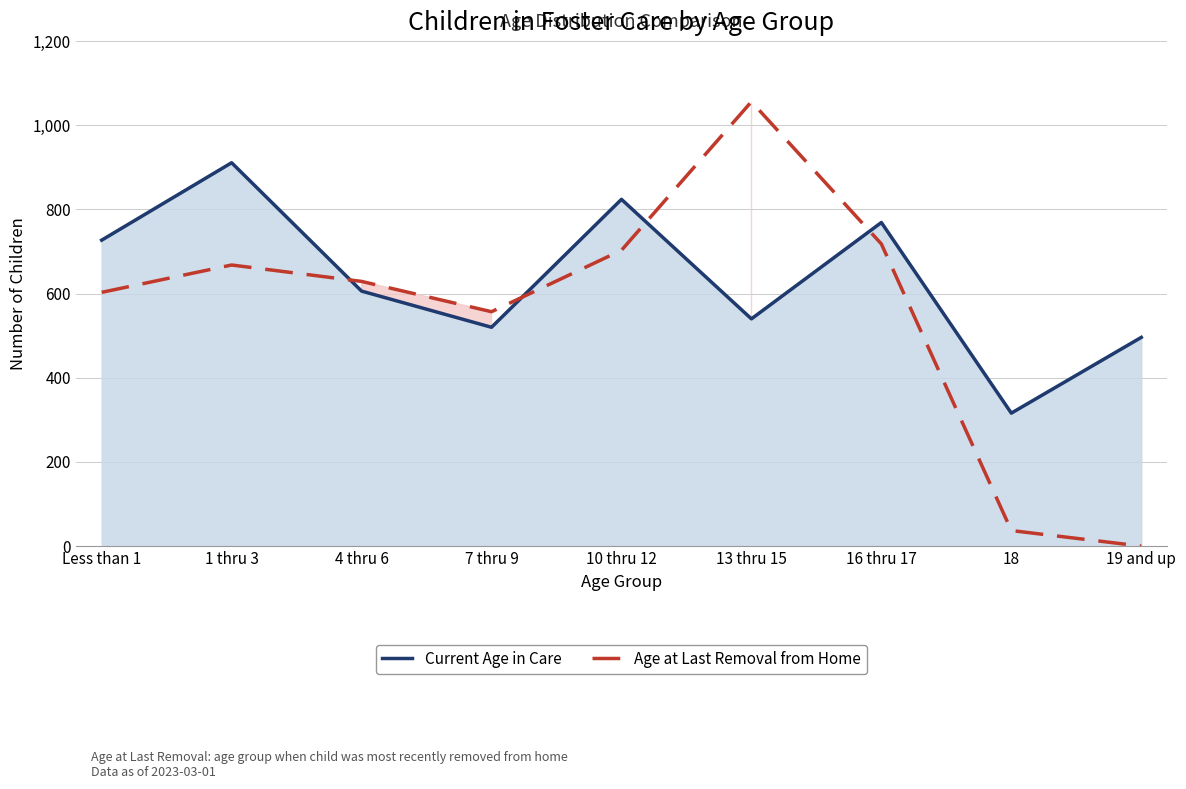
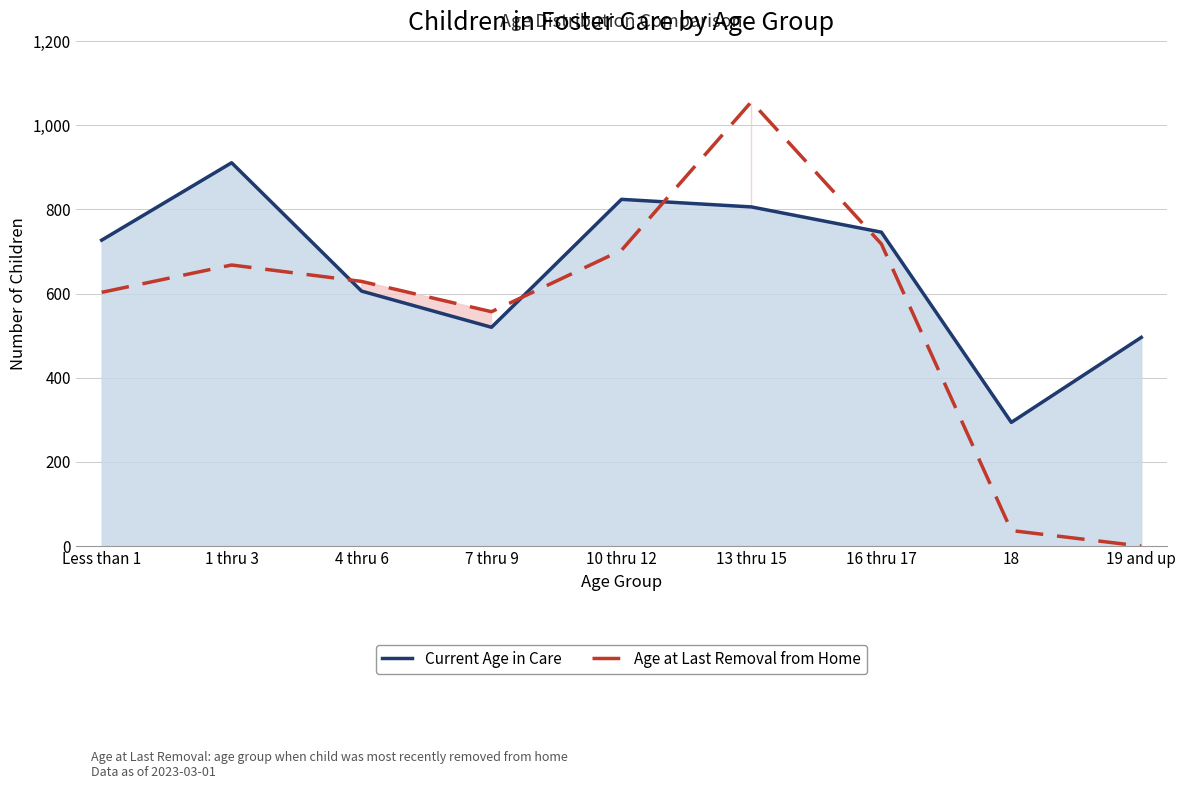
  {
    "Current Age in Care": {
      "Less than 1": 730,
      "1 thru 3": 910,
      "4 thru 6": 610,
      "7 thru 9": 520,
      "10 thru 12": 820,
-     "13 thru 15": 540,
-     "16 thru 17": 770,
-     "18": 320,
+     "13 thru 15": 810,
+     "16 thru 17": 750,
+     "18": 290,
      "19 and up": 500
    }
  }
